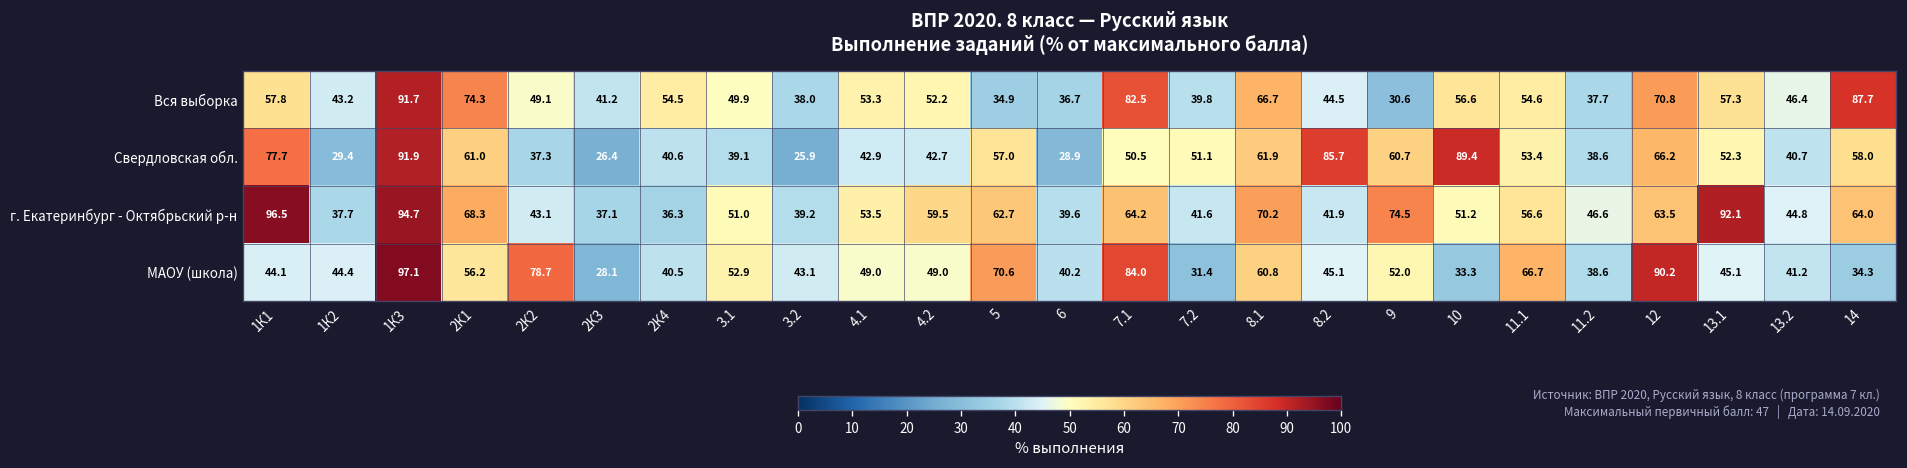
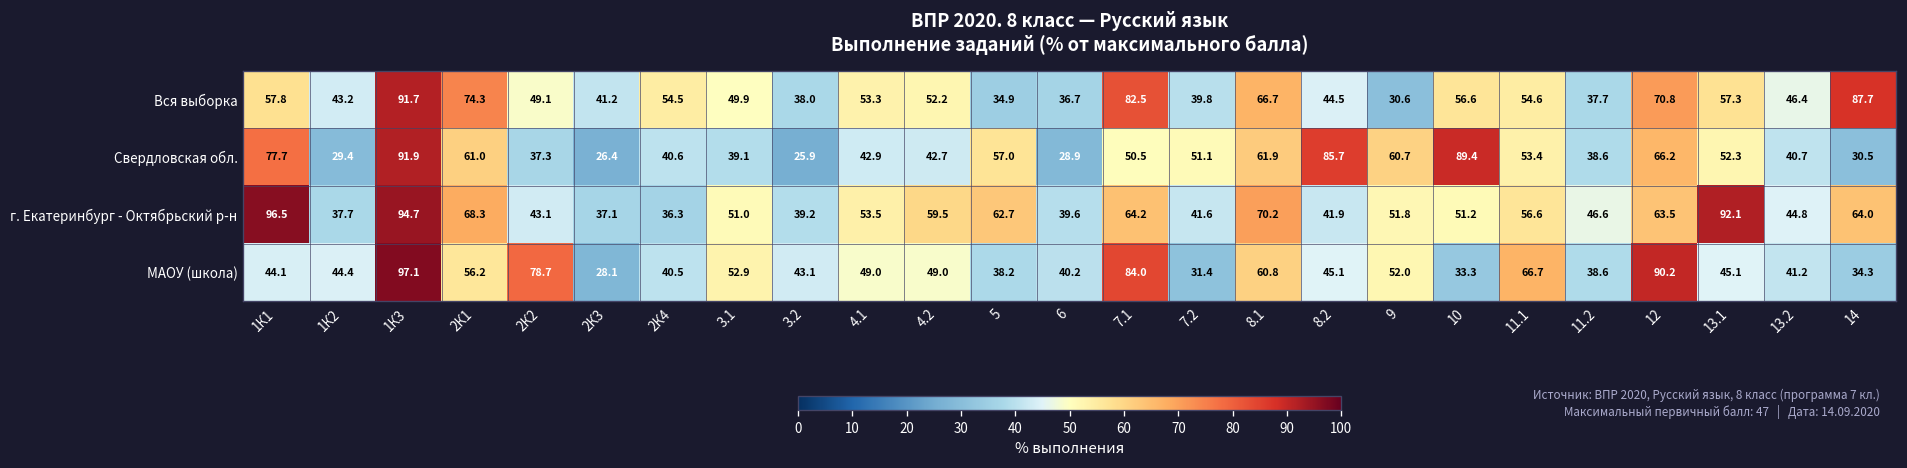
  {
    "Вся выборка": {
      "1К1": 57.8,
      "1К2": 43.2,
      "1К3": 91.7,
      "2К1": 74.3,
      "2К2": 49.1,
      "2К3": 41.2,
      "2К4": 54.5,
      "3.1": 49.9,
      "3.2": 38.0,
      "4.1": 53.3,
      "4.2": 52.2,
      "5": 34.9,
      "6": 36.7,
      "7.1": 82.5,
      "7.2": 39.8,
      "8.1": 66.7,
      "8.2": 44.5,
      "9": 30.6,
      "10": 56.6,
      "11.1": 54.6,
      "11.2": 37.7,
      "12": 70.8,
      "13.1": 57.3,
      "13.2": 46.4,
      "14": 87.7
    },
    "Свердловская обл.": {
      "1К1": 77.7,
      "1К2": 29.4,
      "1К3": 91.9,
      "2К1": 61.0,
      "2К2": 37.3,
      "2К3": 26.4,
      "2К4": 40.6,
      "3.1": 39.1,
      "3.2": 25.9,
      "4.1": 42.9,
      "4.2": 42.7,
      "5": 57.0,
      "6": 28.9,
      "7.1": 50.5,
      "7.2": 51.1,
      "8.1": 61.9,
      "8.2": 85.7,
      "9": 60.7,
      "10": 89.4,
      "11.1": 53.4,
      "11.2": 38.6,
      "12": 66.2,
      "13.1": 52.3,
      "13.2": 40.7,
-     "14": 58.0
+     "14": 30.5
    },
    "г. Екатеринбург - Октябрьский р-н": {
      "1К1": 96.5,
      "1К2": 37.7,
      "1К3": 94.7,
      "2К1": 68.3,
      "2К2": 43.1,
      "2К3": 37.1,
      "2К4": 36.3,
      "3.1": 51.0,
      "3.2": 39.2,
      "4.1": 53.5,
      "4.2": 59.5,
      "5": 62.7,
      "6": 39.6,
      "7.1": 64.2,
      "7.2": 41.6,
      "8.1": 70.2,
      "8.2": 41.9,
-     "9": 74.5,
+     "9": 51.8,
      "10": 51.2,
      "11.1": 56.6,
      "11.2": 46.6,
      "12": 63.5,
      "13.1": 92.1,
      "13.2": 44.8,
      "14": 64.0
    },
    "МАОУ (школа)": {
      "1К1": 44.1,
      "1К2": 44.4,
      "1К3": 97.1,
      "2К1": 56.2,
      "2К2": 78.7,
      "2К3": 28.1,
      "2К4": 40.5,
      "3.1": 52.9,
      "3.2": 43.1,
      "4.1": 49.0,
      "4.2": 49.0,
-     "5": 70.6,
+     "5": 38.2,
      "6": 40.2,
      "7.1": 84.0,
      "7.2": 31.4,
      "8.1": 60.8,
      "8.2": 45.1,
      "9": 52.0,
      "10": 33.3,
      "11.1": 66.7,
      "11.2": 38.6,
      "12": 90.2,
      "13.1": 45.1,
      "13.2": 41.2,
      "14": 34.3
    }
  }
